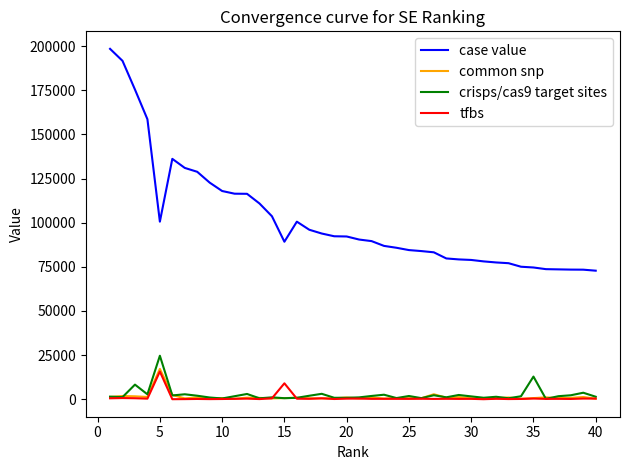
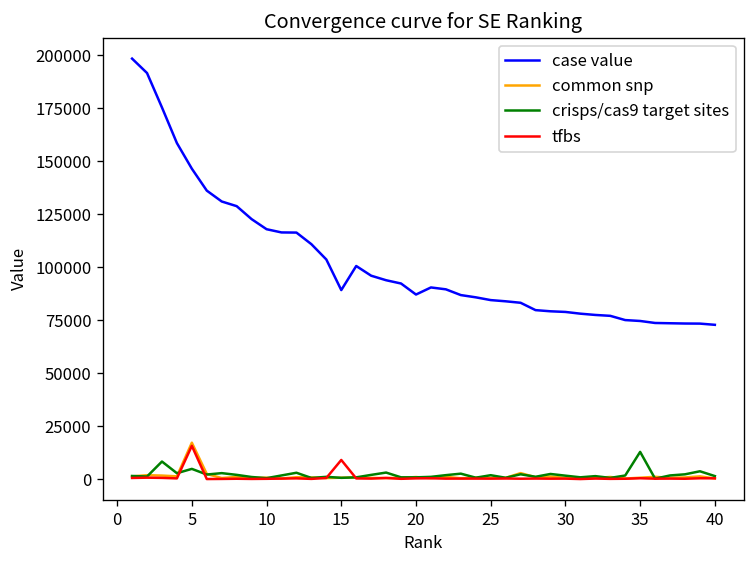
  {
    "case value": {
-     "5": 101000,
+     "5": 147000,
      "10": 118000,
      "15": 89000,
-     "20": 92000,
+     "20": 87000,
      "25": 84000,
      "30": 79000,
      "35": 75000,
      "40": 73000
    },
    "common snp": {
      "5": 17000
    },
    "crisps/cas9 target sites": {
-     "5": 25000,
+     "5": 5000,
      "35": 13000
    },
    "tfbs": {
      "5": 16000,
      "15": 9000
    }
  }
